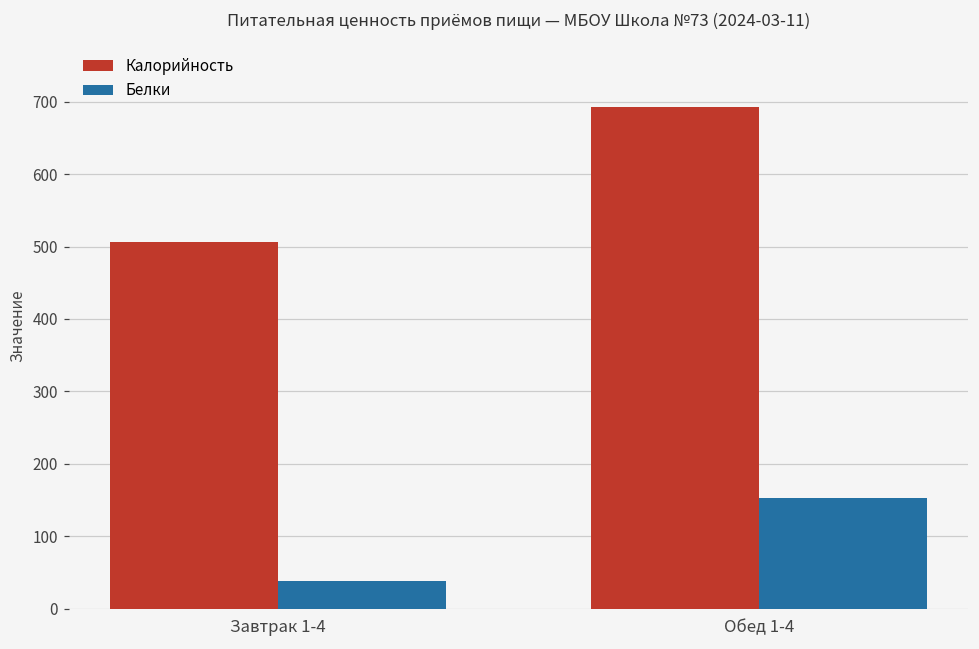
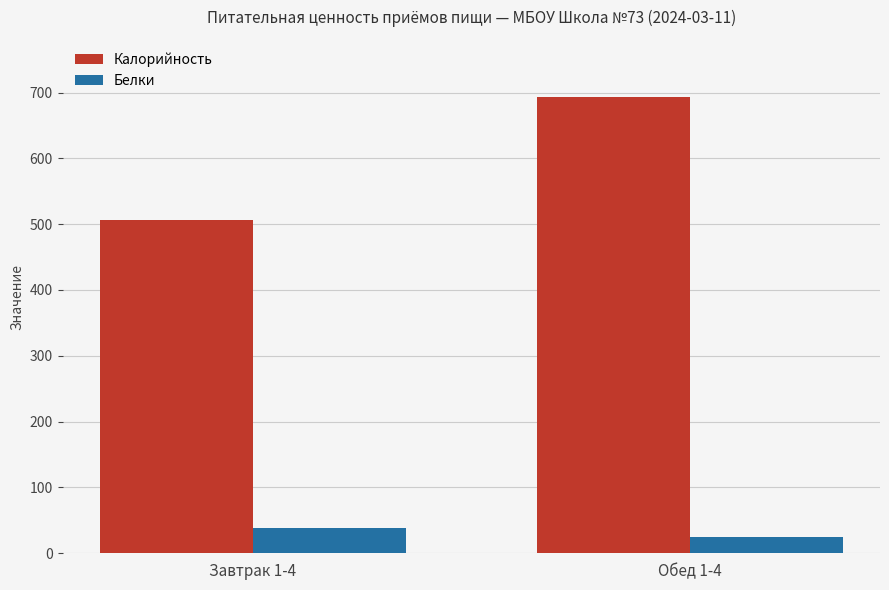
  {
    "Калорийность": {
      "Завтрак 1-4": 510,
      "Обед 1-4": 690
    },
    "Белки": {
      "Завтрак 1-4": 40,
-     "Обед 1-4": 150
+     "Обед 1-4": 30
    }
  }
